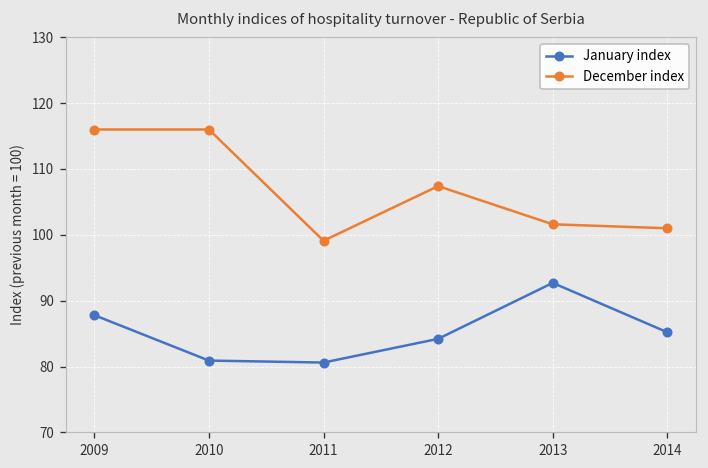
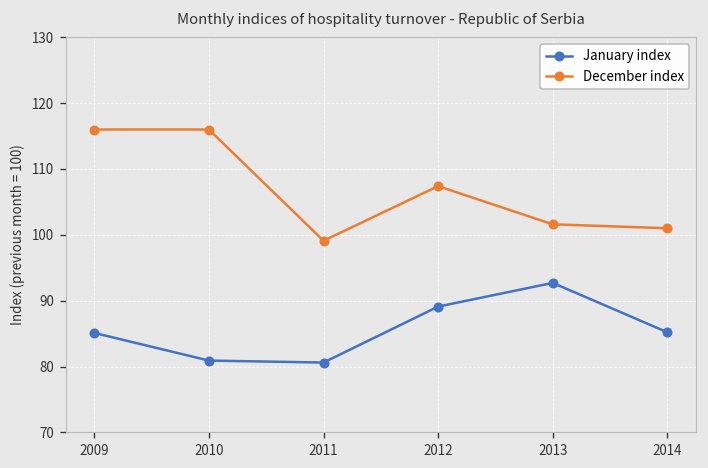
  {
    "January index": {
-     "2009": 88,
+     "2009": 85,
      "2010": 81,
      "2011": 81,
-     "2012": 84,
+     "2012": 89,
      "2013": 93,
      "2014": 85
    },
    "December index": {
      "2009": 116,
      "2010": 116,
      "2011": 99,
      "2012": 107,
      "2013": 102,
      "2014": 101
    }
  }
